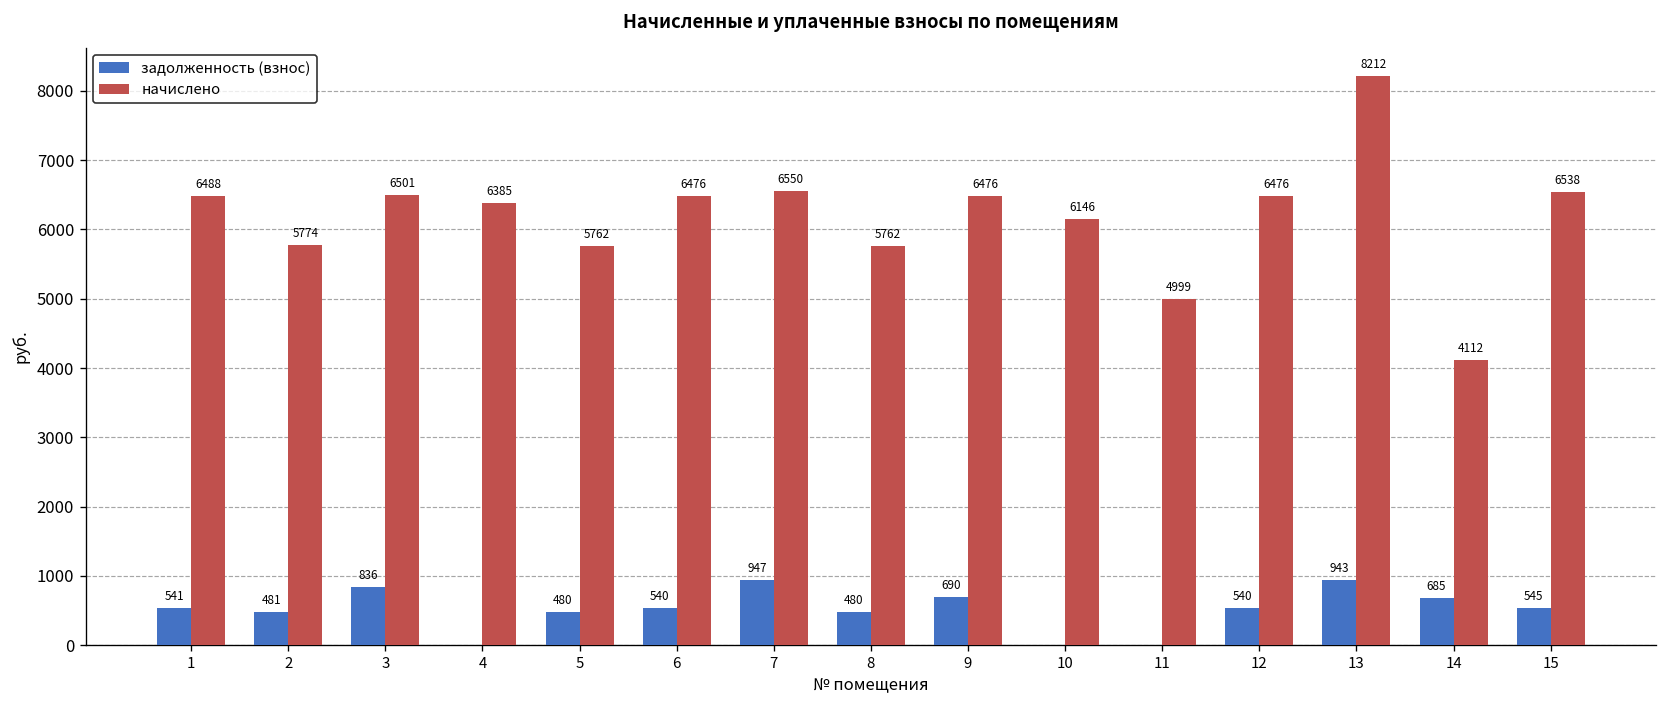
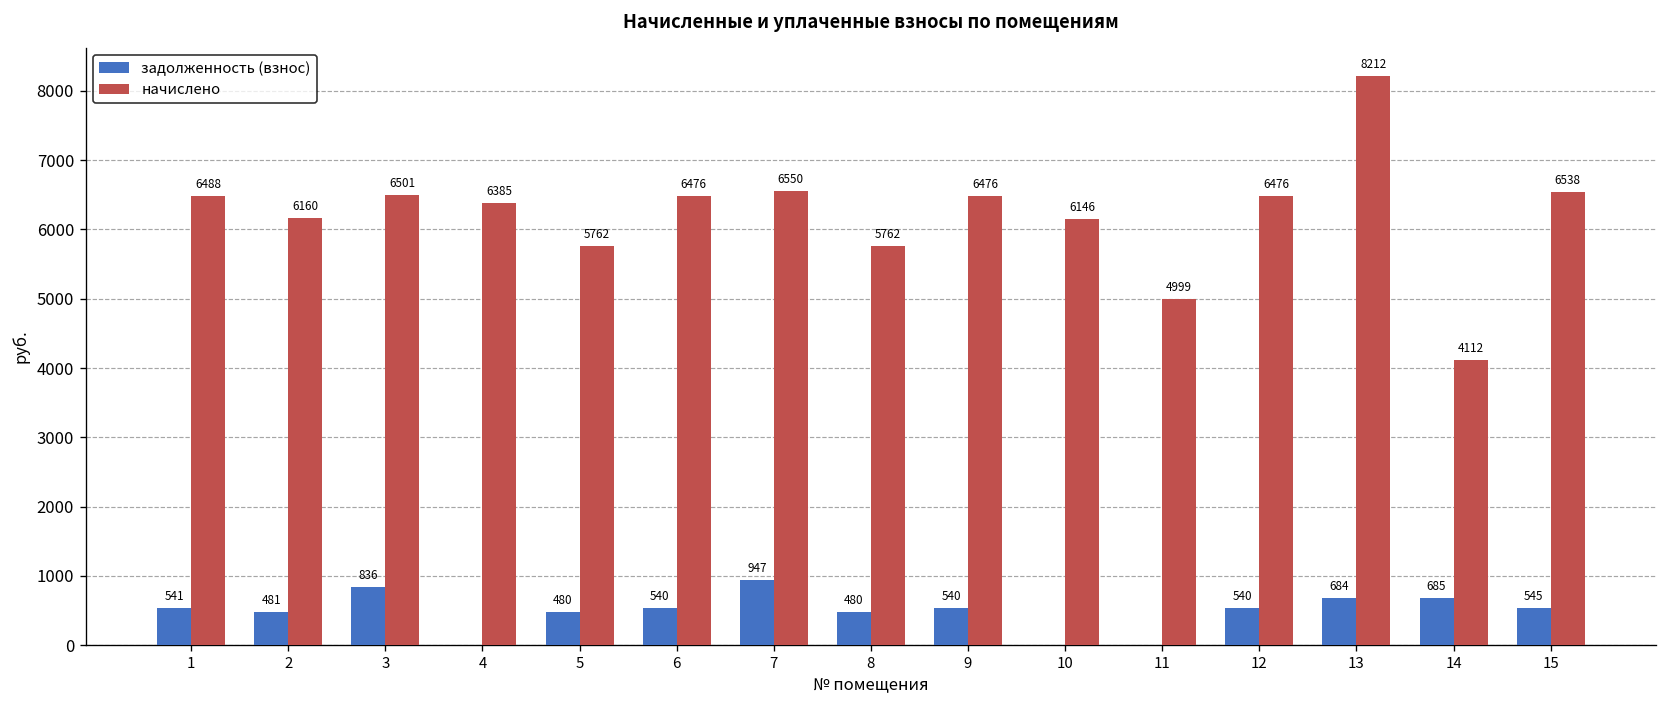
  {
    "задолженность (взнос)": {
      "1": 541,
      "2": 481,
      "3": 836,
      "5": 480,
      "6": 540,
      "7": 947,
      "8": 480,
-     "9": 690,
+     "9": 540,
      "12": 540,
-     "13": 943,
+     "13": 684,
      "14": 685,
      "15": 545
    },
    "начислено": {
      "1": 6488,
-     "2": 5774,
+     "2": 6160,
      "3": 6501,
      "4": 6385,
      "5": 5762,
      "6": 6476,
      "7": 6550,
      "8": 5762,
      "9": 6476,
      "10": 6146,
      "11": 4999,
      "12": 6476,
      "13": 8212,
      "14": 4112,
      "15": 6538
    }
  }
